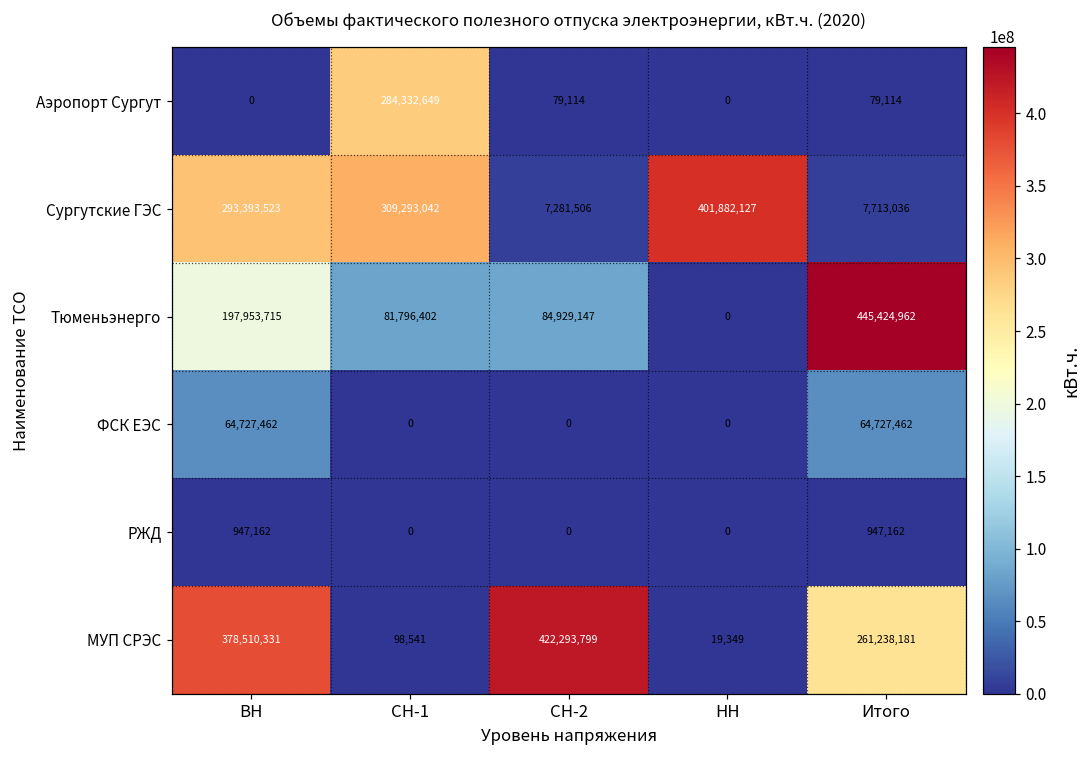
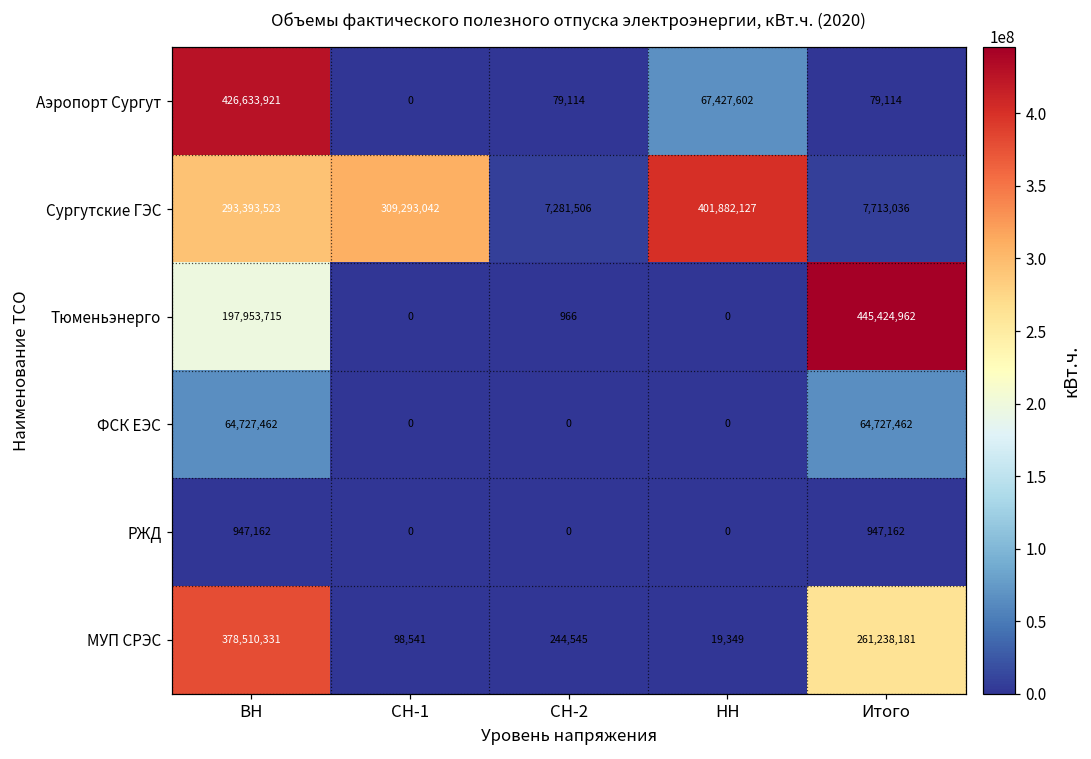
  {
    "Аэропорт Сургут": {
-     "ВН": "0",
-     "СН-1": "284,332,649",
+     "ВН": "426,633,921",
+     "СН-1": "0",
      "СН-2": "79,114",
-     "НН": "0",
+     "НН": "67,427,602",
      "Итого": "79,114"
    },
    "Сургутские ГЭС": {
      "ВН": "293,393,523",
      "СН-1": "309,293,042",
      "СН-2": "7,281,506",
      "НН": "401,882,127",
      "Итого": "7,713,036"
    },
    "Тюменьэнерго": {
      "ВН": "197,953,715",
-     "СН-1": "81,796,402",
-     "СН-2": "84,929,147",
+     "СН-1": "0",
+     "СН-2": "966",
      "НН": "0",
      "Итого": "445,424,962"
    },
    "ФСК ЕЭС": {
      "ВН": "64,727,462",
      "СН-1": "0",
      "СН-2": "0",
      "НН": "0",
      "Итого": "64,727,462"
    },
    "РЖД": {
      "ВН": "947,162",
      "СН-1": "0",
      "СН-2": "0",
      "НН": "0",
      "Итого": "947,162"
    },
    "МУП СРЭС": {
      "ВН": "378,510,331",
      "СН-1": "98,541",
-     "СН-2": "422,293,799",
+     "СН-2": "244,545",
      "НН": "19,349",
      "Итого": "261,238,181"
    }
  }
